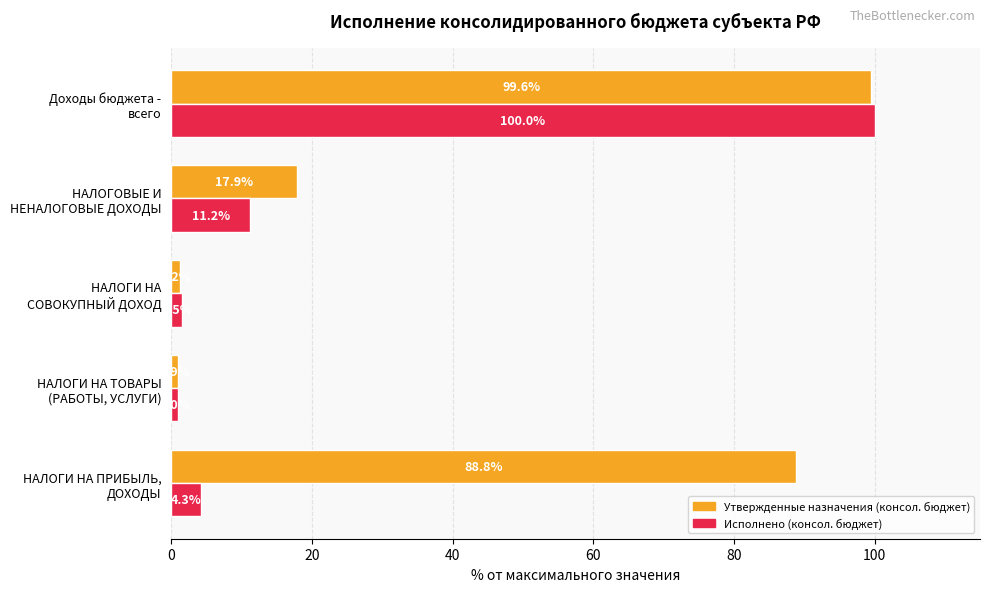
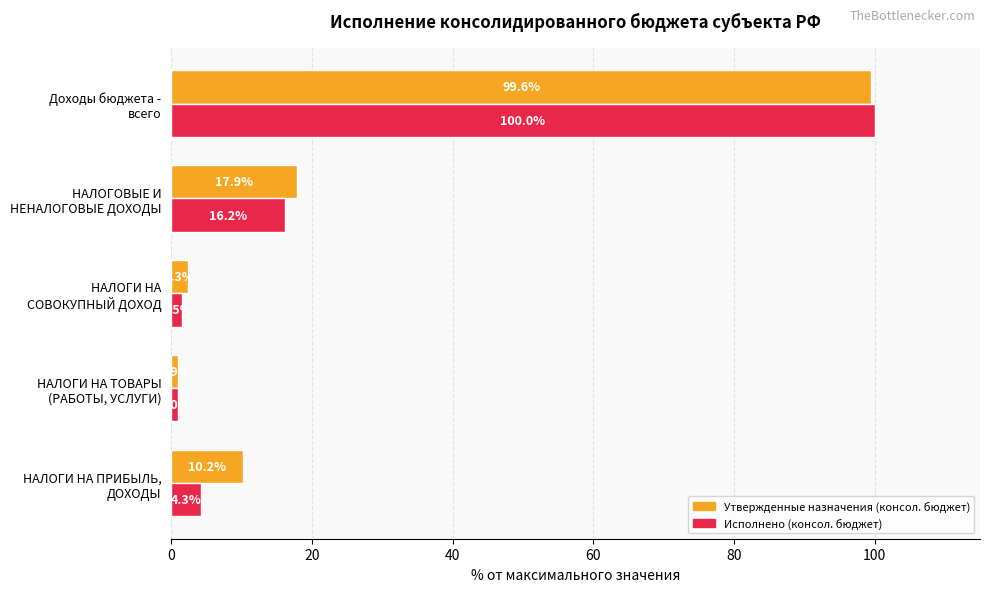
  {
    "Утвержденные назначения (консол. бюджет)": {
      "Доходы бюджета - всего": "99.6%",
      "НАЛОГОВЫЕ И НЕНАЛОГОВЫЕ ДОХОДЫ": "17.9%",
-     "НАЛОГИ НА СОВОКУПНЫЙ ДОХОД": "1",
-     "НАЛОГИ НА ПРИБЫЛЬ, ДОХОДЫ": "88.8%"
+     "НАЛОГИ НА СОВОКУПНЫЙ ДОХОД": "2",
+     "НАЛОГИ НА ПРИБЫЛЬ, ДОХОДЫ": "10.2%"
    },
    "Исполнено (консол. бюджет)": {
      "Доходы бюджета - всего": "100.0%",
-     "НАЛОГОВЫЕ И НЕНАЛОГОВЫЕ ДОХОДЫ": "11.2%",
+     "НАЛОГОВЫЕ И НЕНАЛОГОВЫЕ ДОХОДЫ": "16.2%",
      "НАЛОГИ НА ПРИБЫЛЬ, ДОХОДЫ": "4.3%"
    }
  }
